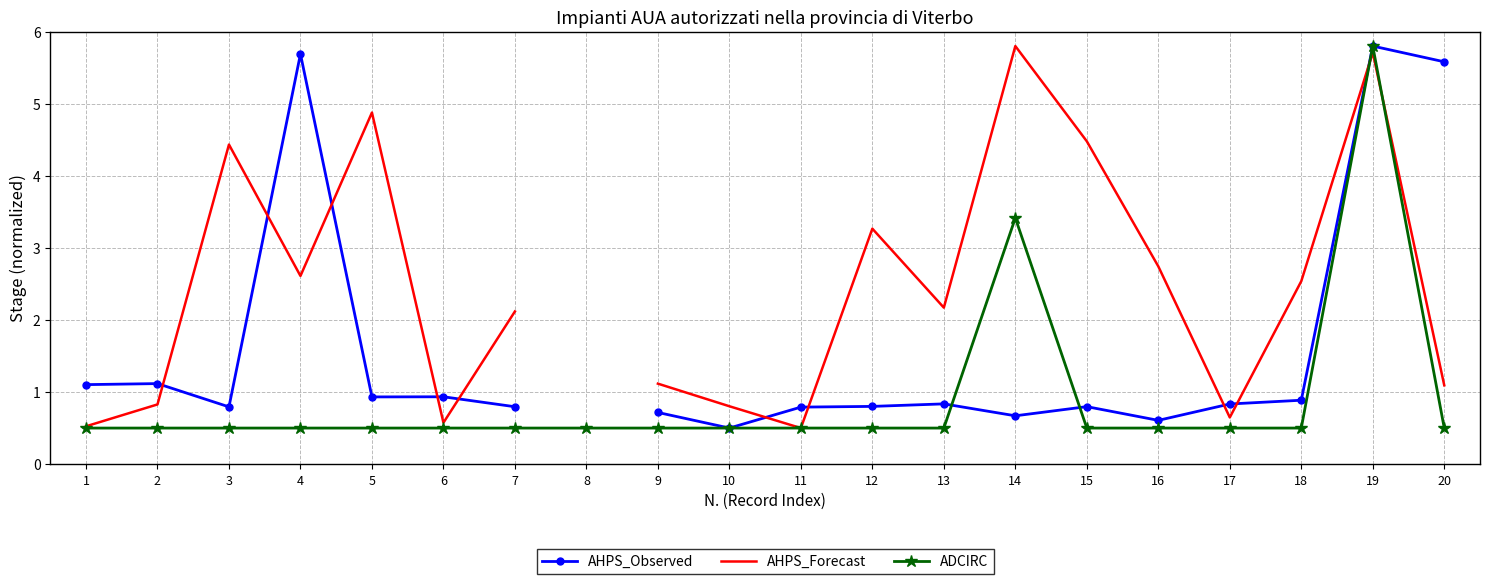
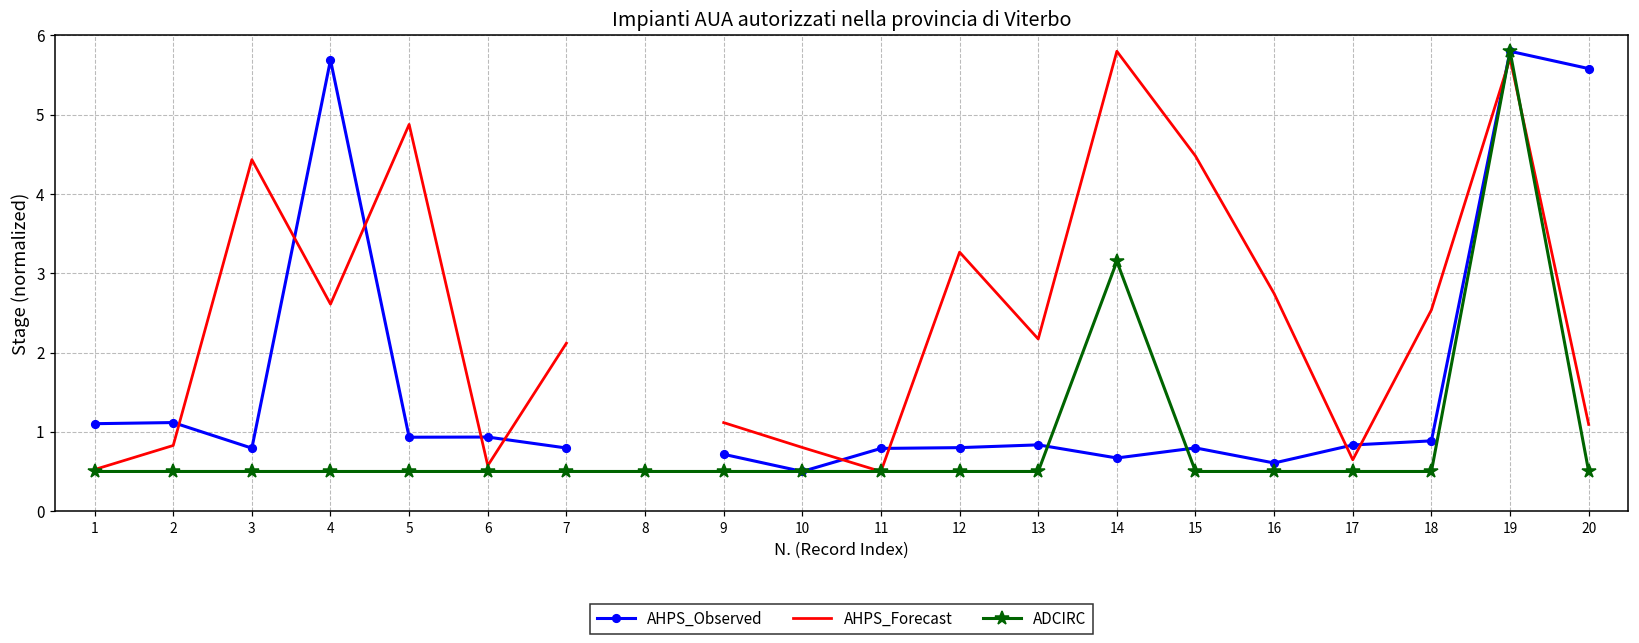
  {
    "AHPS_Observed": {
      "1": 1.1,
      "2": 1.1,
      "3": 0.8,
      "4": 5.7,
      "5": 0.9,
      "6": 0.9,
      "7": 0.8,
      "9": 0.7,
      "11": 0.8,
      "12": 0.8,
      "13": 0.8,
      "14": 0.7,
      "15": 0.8,
      "16": 0.6,
      "17": 0.8,
      "18": 0.9,
      "20": 5.6
    },
    "AHPS_Forecast": {
      "2": 0.8,
      "3": 4.4,
      "4": 2.6,
      "5": 4.9,
      "6": 0.6,
      "7": 2.1,
      "9": 1.1,
      "10": 0.8,
      "12": 3.3,
      "13": 2.2,
      "14": 5.8,
      "15": 4.5,
      "16": 2.7,
      "17": 0.6,
      "18": 2.5,
      "19": 5.7,
      "20": 1.1
    },
    "ADCIRC": {
      "2": 0.5,
      "3": 0.5,
      "4": 0.5,
      "5": 0.5,
      "6": 0.5,
      "7": 0.5,
      "8": 0.5,
      "9": 0.5,
      "12": 0.5,
      "13": 0.5,
-     "14": 3.4,
+     "14": 3.2,
      "15": 0.5,
      "16": 0.5,
      "17": 0.5,
      "18": 0.5,
      "20": 0.5
    }
  }
